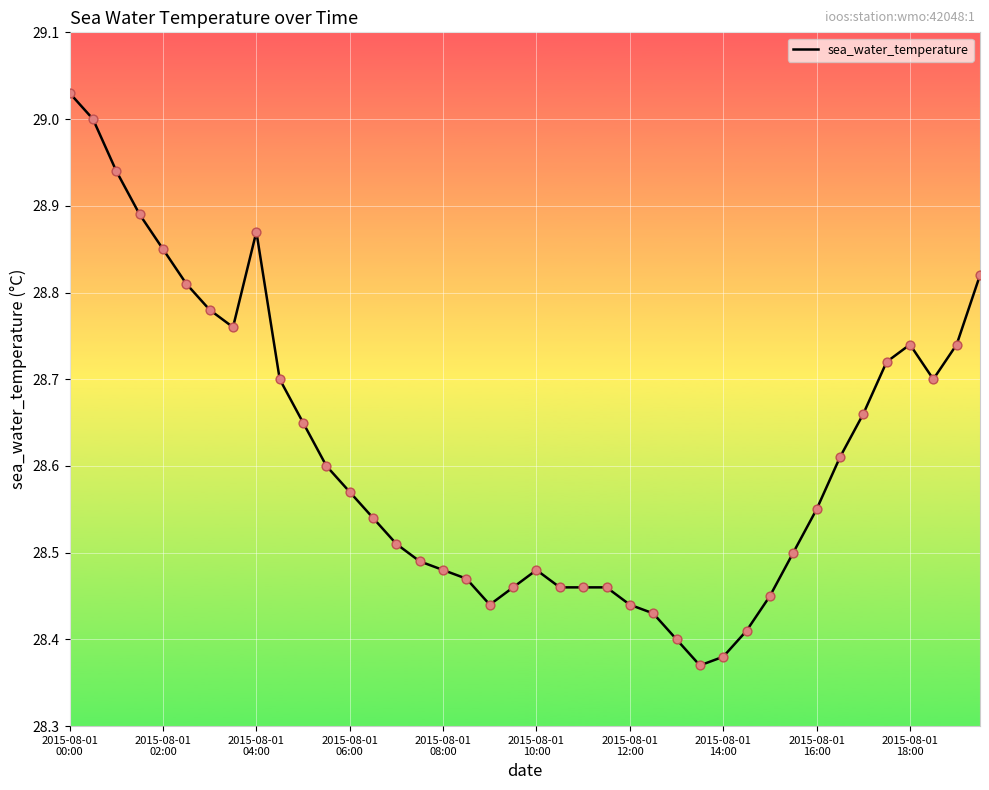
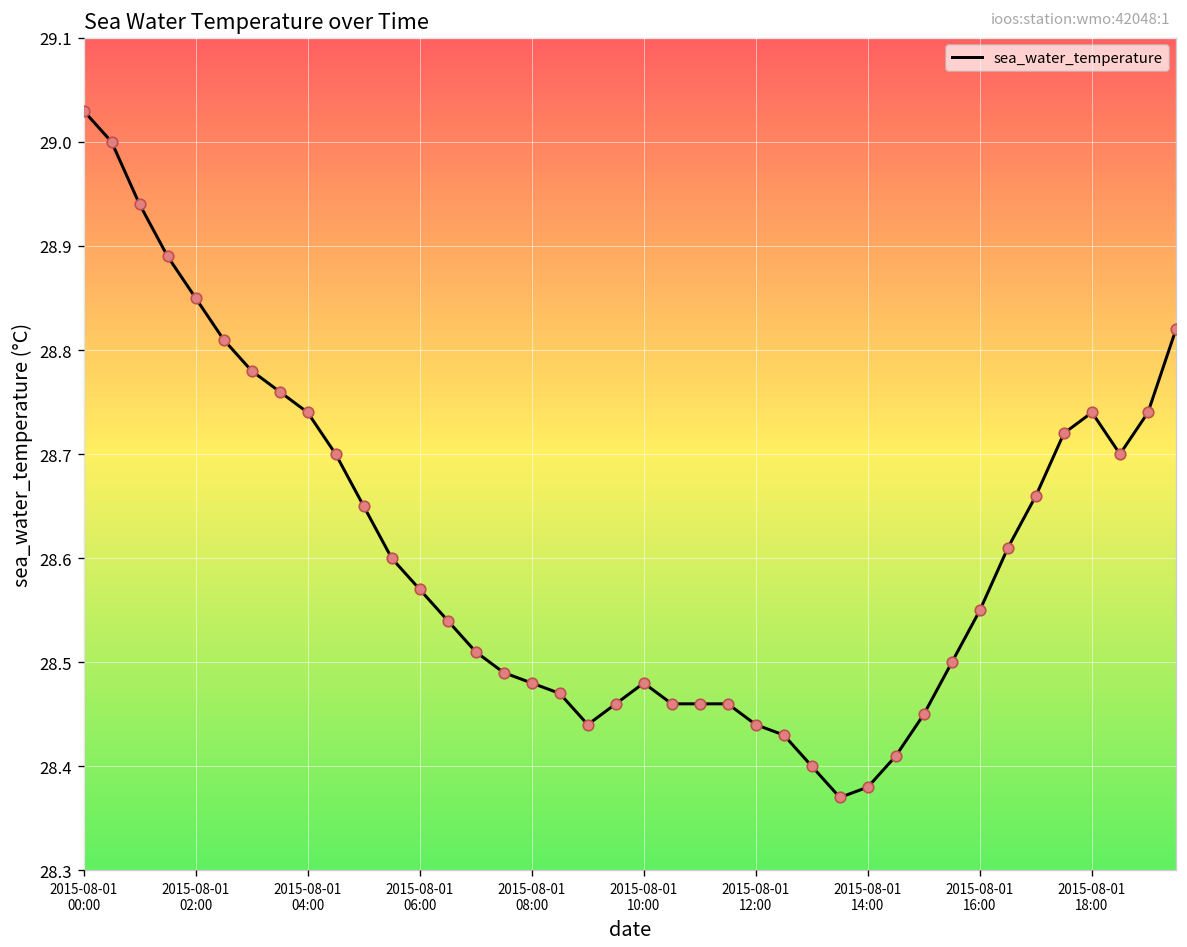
  {
    "2015-08-01 00:00": 29.03,
    "2015-08-01 02:00": 28.85,
-   "2015-08-01 04:00": 28.87,
+   "2015-08-01 04:00": 28.74,
    "2015-08-01 06:00": 28.57,
    "2015-08-01 08:00": 28.48,
    "2015-08-01 10:00": 28.48,
    "2015-08-01 12:00": 28.44,
    "2015-08-01 14:00": 28.38,
    "2015-08-01 16:00": 28.55,
    "2015-08-01 18:00": 28.74
  }
